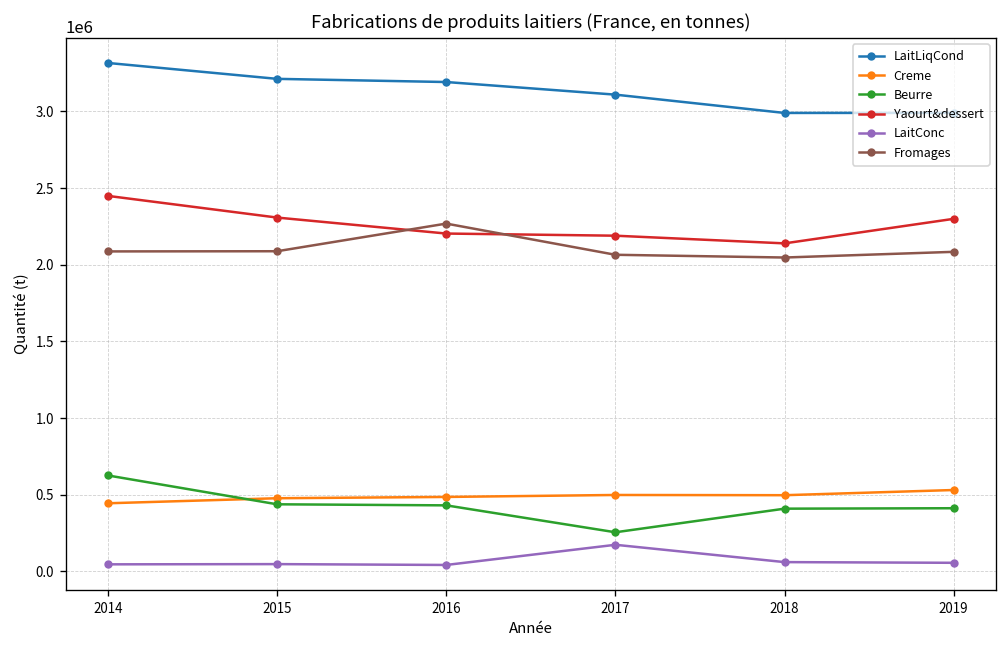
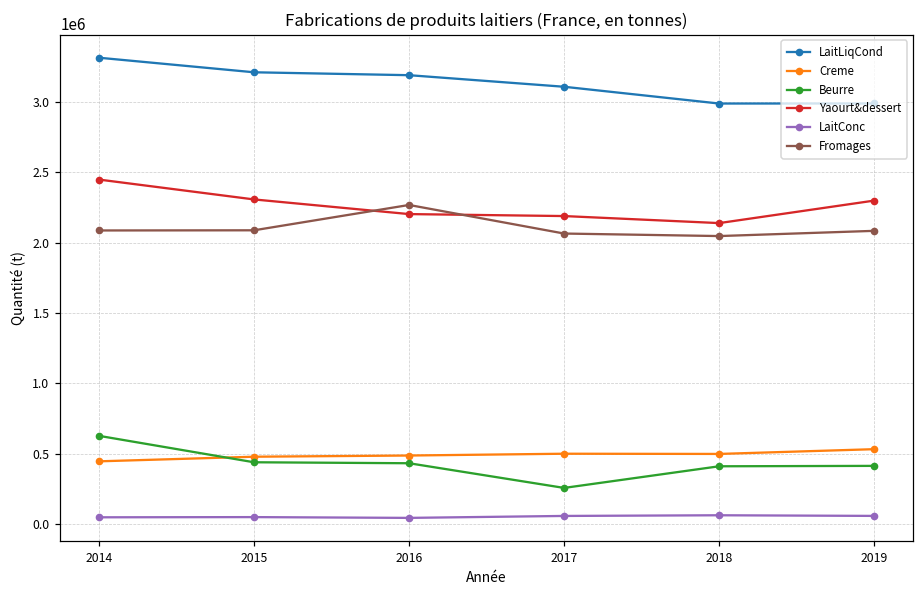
  {
    "LaitLiqCond": {
      "2014": 3320000,
      "2015": 3210000,
      "2016": 3190000,
      "2017": 3110000,
      "2018": 2990000
    },
    "Creme": {
      "2014": 440000,
      "2015": 480000,
      "2016": 490000,
      "2017": 500000,
      "2018": 500000,
      "2019": 530000
    },
    "Beurre": {
      "2014": 630000,
      "2015": 440000,
      "2016": 430000,
      "2017": 260000,
      "2018": 410000,
      "2019": 410000
    },
    "Yaourt&dessert": {
      "2014": 2450000,
      "2015": 2310000,
      "2016": 2200000,
      "2017": 2190000,
      "2018": 2140000,
      "2019": 2300000
    },
    "LaitConc": {
      "2014": 50000,
      "2015": 50000,
      "2016": 40000,
-     "2017": 170000,
+     "2017": 60000,
      "2018": 60000,
      "2019": 60000
    },
    "Fromages": {
      "2014": 2090000,
      "2015": 2090000,
      "2016": 2270000,
      "2017": 2070000,
      "2018": 2050000,
      "2019": 2080000
    }
  }
